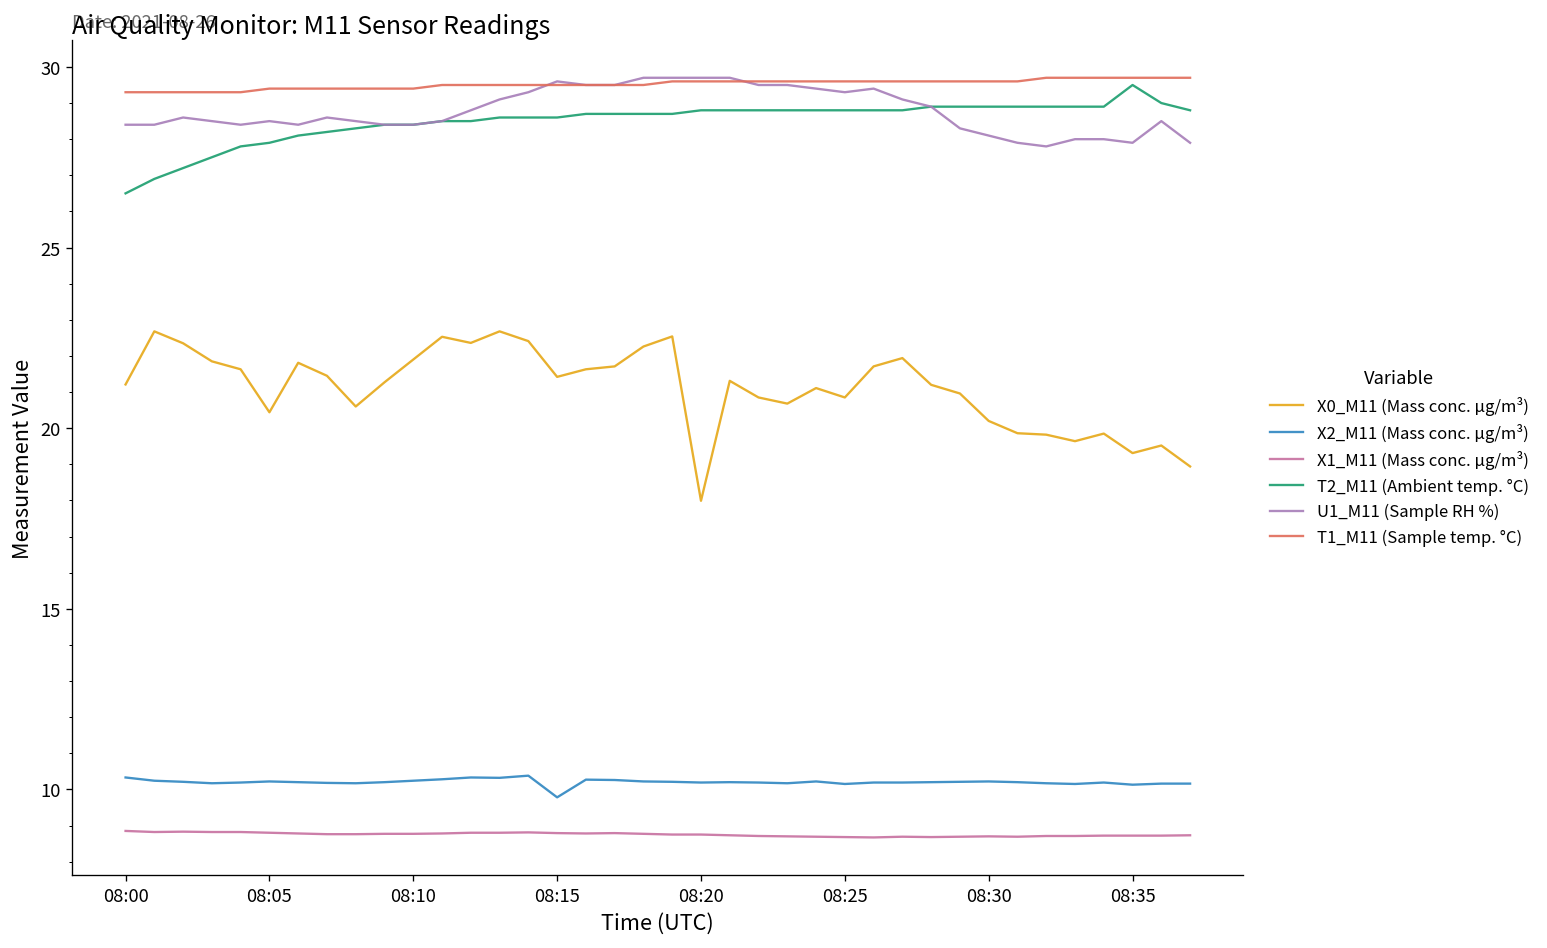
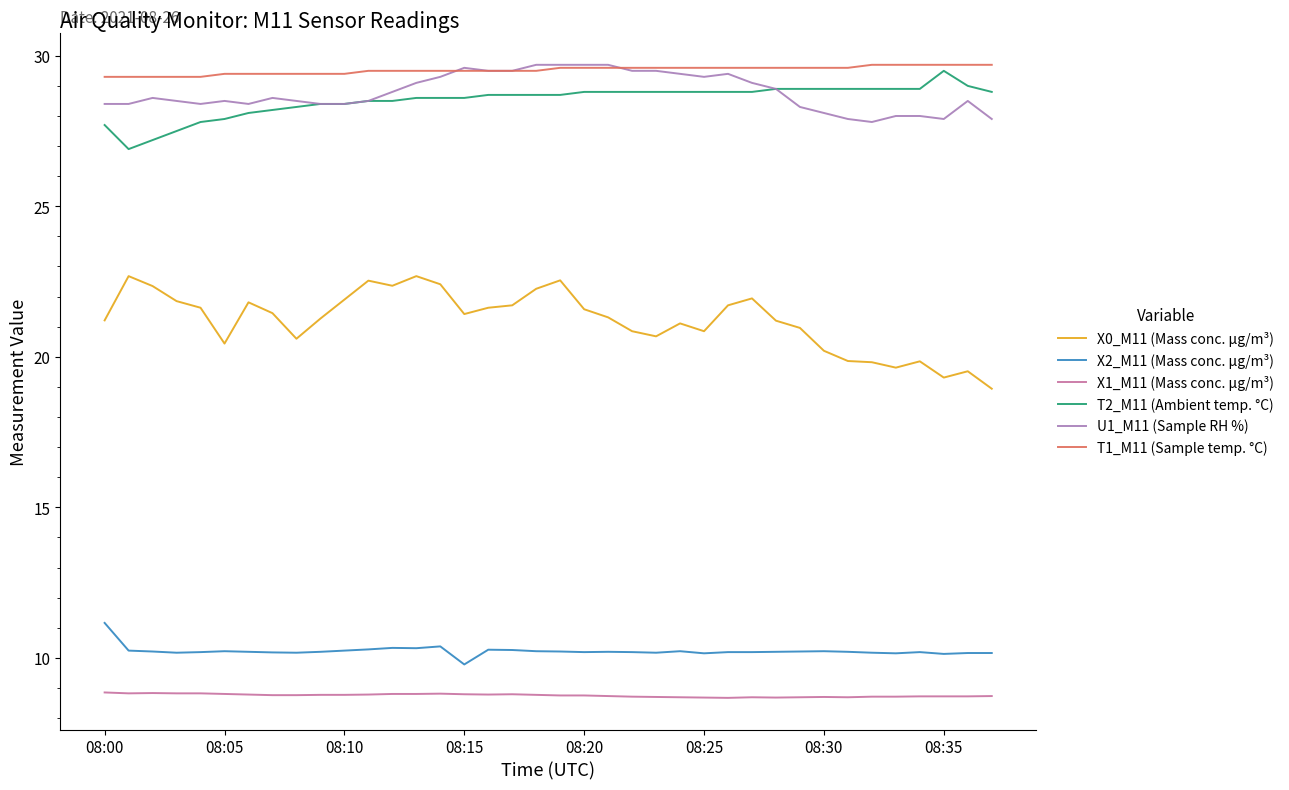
  {
    "X0_M11 (Mass conc. μg/m³)": {
      "08:00": 21.2,
      "08:05": 20.4,
      "08:10": 21.9,
      "08:15": 21.4,
-     "08:20": 18.0,
+     "08:20": 21.6,
      "08:25": 20.9,
      "08:30": 20.2,
      "08:35": 19.3
    },
    "X2_M11 (Mass conc. μg/m³)": {
-     "08:00": 10.3,
+     "08:00": 11.2,
      "08:05": 10.2,
      "08:10": 10.2,
      "08:15": 9.8,
      "08:20": 10.2,
      "08:25": 10.2,
      "08:30": 10.2,
      "08:35": 10.1
    },
    "T2_M11 (Ambient temp. °C)": {
-     "08:00": 26.5,
+     "08:00": 27.7,
      "08:05": 27.9,
      "08:15": 28.6,
      "08:20": 28.8,
      "08:25": 28.8,
      "08:30": 28.9,
      "08:35": 29.5
    },
    "T1_M11 (Sample temp. °C)": {
      "08:00": 29.3,
      "08:05": 29.4,
      "08:10": 29.4,
      "08:15": 29.5,
      "08:20": 29.6,
      "08:25": 29.6,
      "08:30": 29.6,
      "08:35": 29.7
    }
  }
